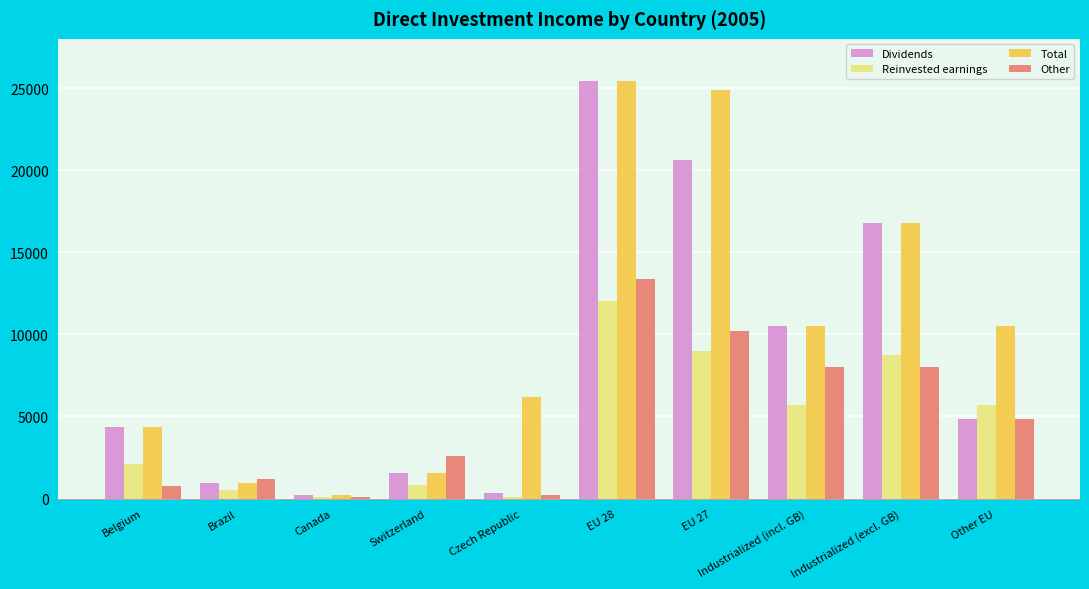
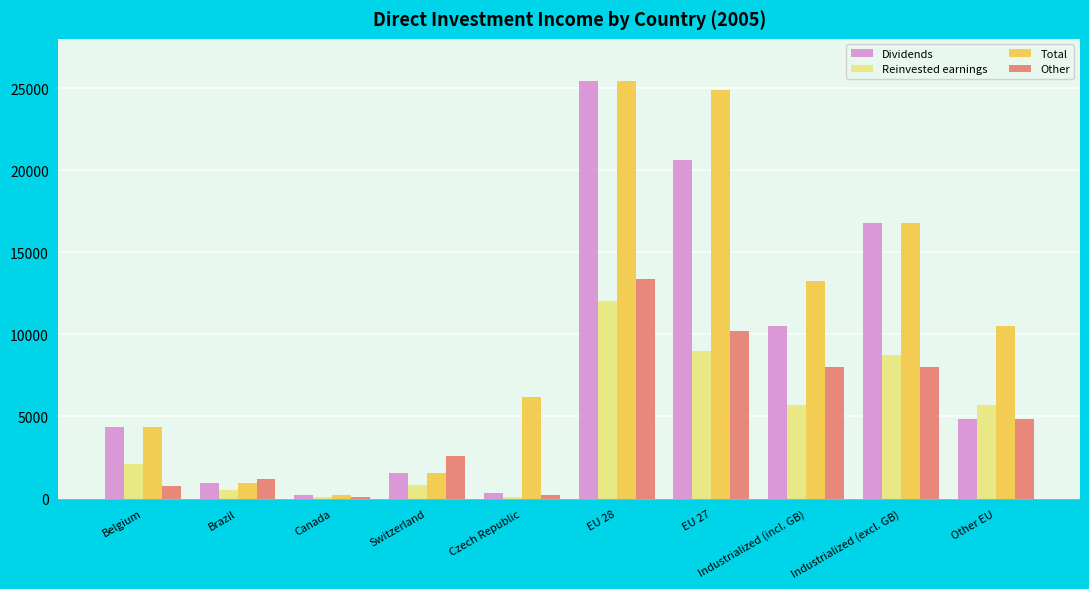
  {
    "Dividends": {
      "Belgium": 4300,
      "Brazil": 900,
      "Canada": 200,
      "Switzerland": 1500,
      "Czech Republic": 300,
      "EU 28": 25500,
      "EU 27": 20600,
      "Industrialized (incl. GB)": 10500,
      "Industrialized (excl. GB)": 16800,
      "Other EU": 4800
    },
    "Reinvested earnings": {
      "Belgium": 2100,
      "Brazil": 500,
      "Switzerland": 800,
      "EU 28": 12100,
      "EU 27": 9000,
      "Industrialized (incl. GB)": 5700,
      "Industrialized (excl. GB)": 8700,
      "Other EU": 5700
    },
    "Total": {
      "Belgium": 4300,
      "Brazil": 900,
      "Canada": 200,
      "Switzerland": 1500,
      "Czech Republic": 6200,
      "EU 28": 25500,
      "EU 27": 24900,
-     "Industrialized (incl. GB)": 10500,
+     "Industrialized (incl. GB)": 13300,
      "Industrialized (excl. GB)": 16800,
      "Other EU": 10500
    },
    "Other": {
      "Belgium": 800,
      "Brazil": 1200,
      "Switzerland": 2600,
      "Czech Republic": 200,
      "EU 28": 13400,
      "EU 27": 10200,
      "Industrialized (incl. GB)": 8000,
      "Industrialized (excl. GB)": 8000,
      "Other EU": 4800
    }
  }
